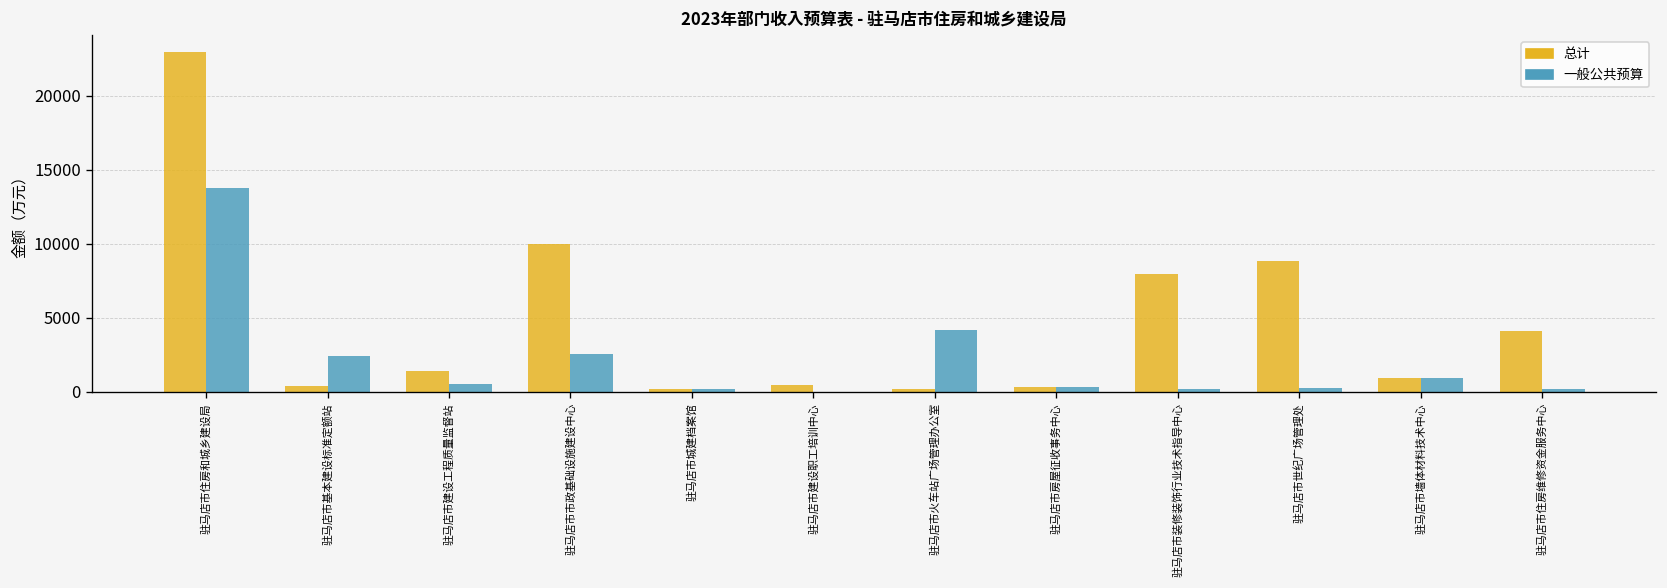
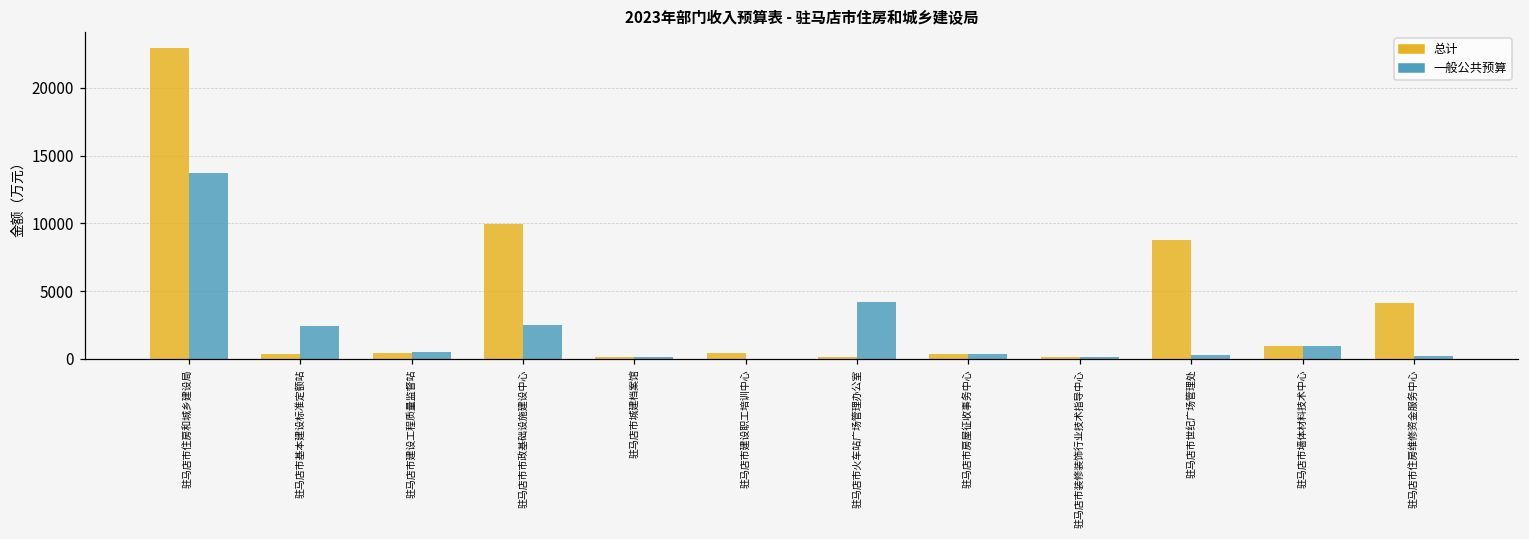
  {
    "总计": {
      "驻马店市住房和城乡建设局": 22900,
      "驻马店市基本建设标准定额站": 400,
-     "驻马店市建设工程质量监督站": 1400,
+     "驻马店市建设工程质量监督站": 400,
      "驻马店市市政基础设施建设中心": 10000,
      "驻马店市建设职工培训中心": 500,
      "驻马店市房屋征收事务中心": 300,
-     "驻马店市装修装饰行业技术指导中心": 8000,
+     "驻马店市装修装饰行业技术指导中心": 200,
      "驻马店市世纪广场管理处": 8800,
      "驻马店市墙体材料技术中心": 900,
      "驻马店市住房维修资金服务中心": 4100
    },
    "一般公共预算": {
      "驻马店市住房和城乡建设局": 13700,
      "驻马店市基本建设标准定额站": 2400,
      "驻马店市建设工程质量监督站": 500,
      "驻马店市市政基础设施建设中心": 2500,
      "驻马店市建设职工培训中心": 0,
      "驻马店市火车站广场管理办公室": 4200,
      "驻马店市房屋征收事务中心": 300,
      "驻马店市世纪广场管理处": 300,
      "驻马店市墙体材料技术中心": 900
    }
  }
